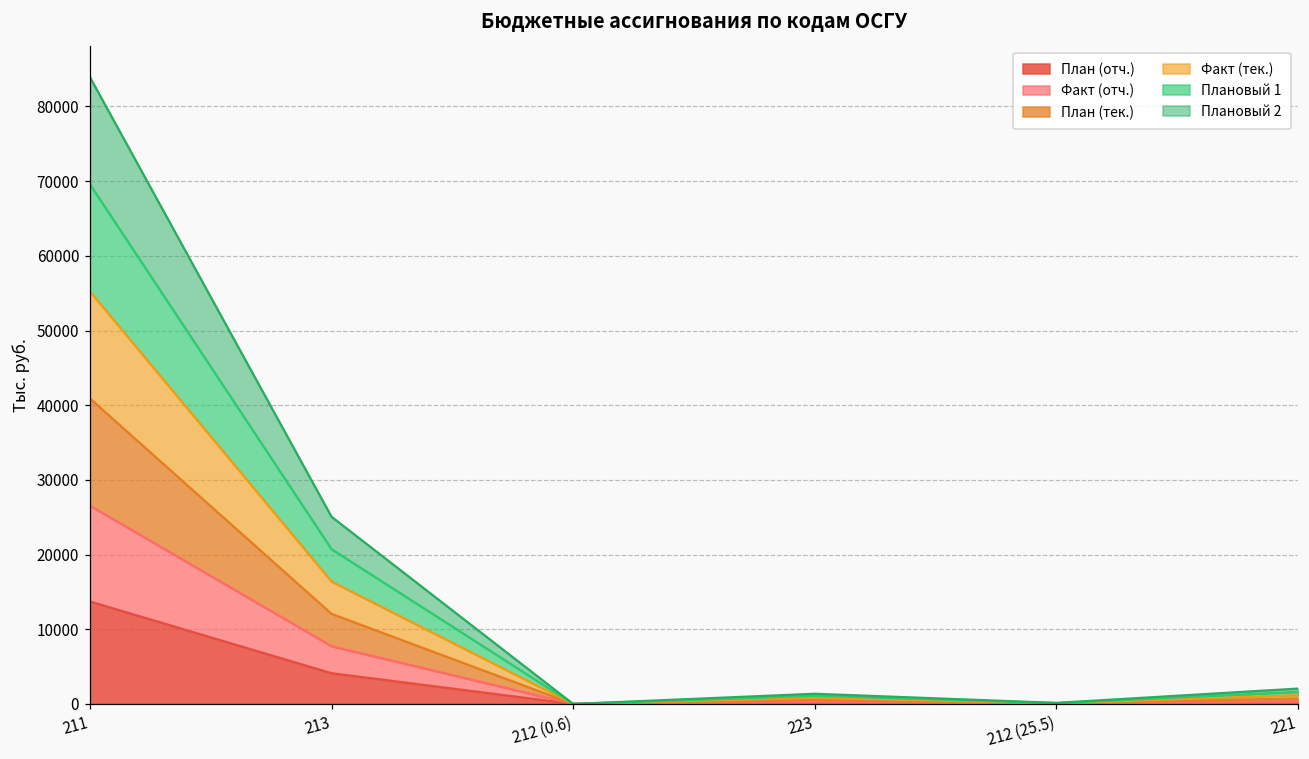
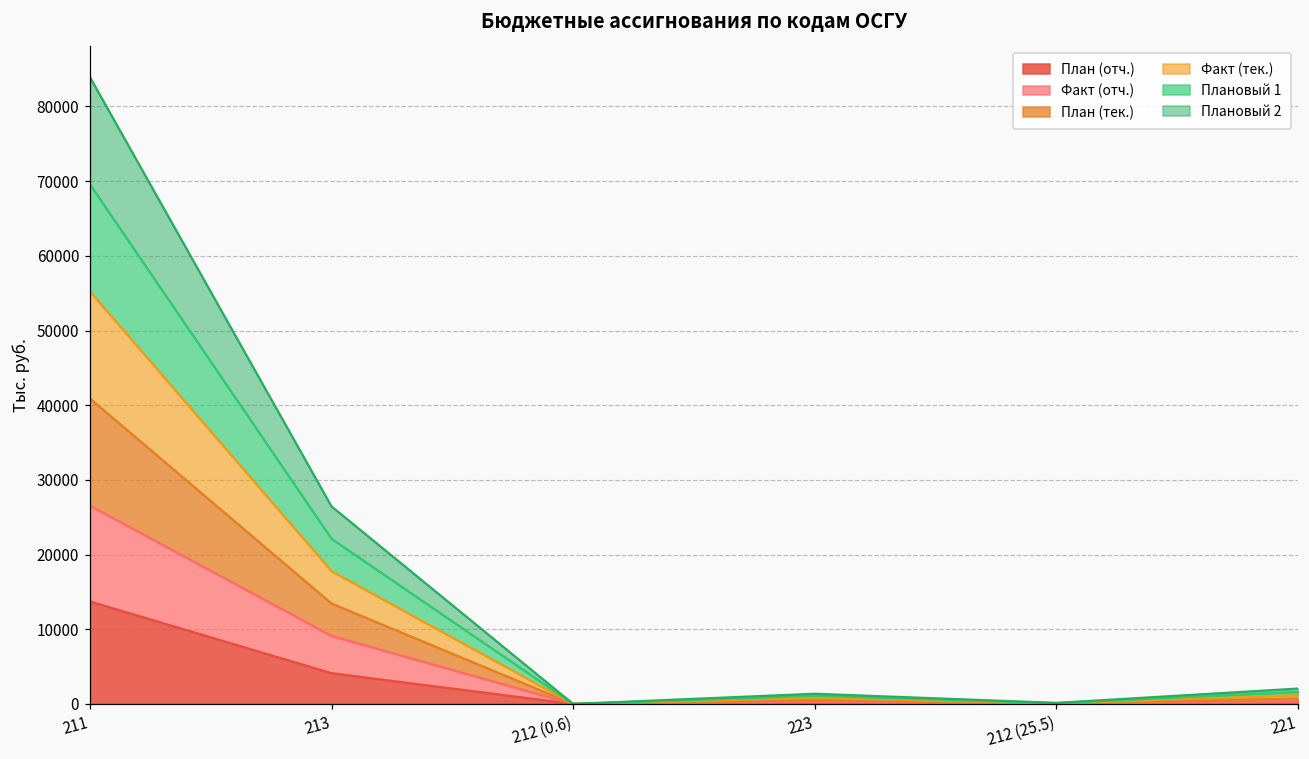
  {
    "Факт (отч.)": {
      "211": 13000,
-     "213": 4000
+     "213": 5000
    }
  }
